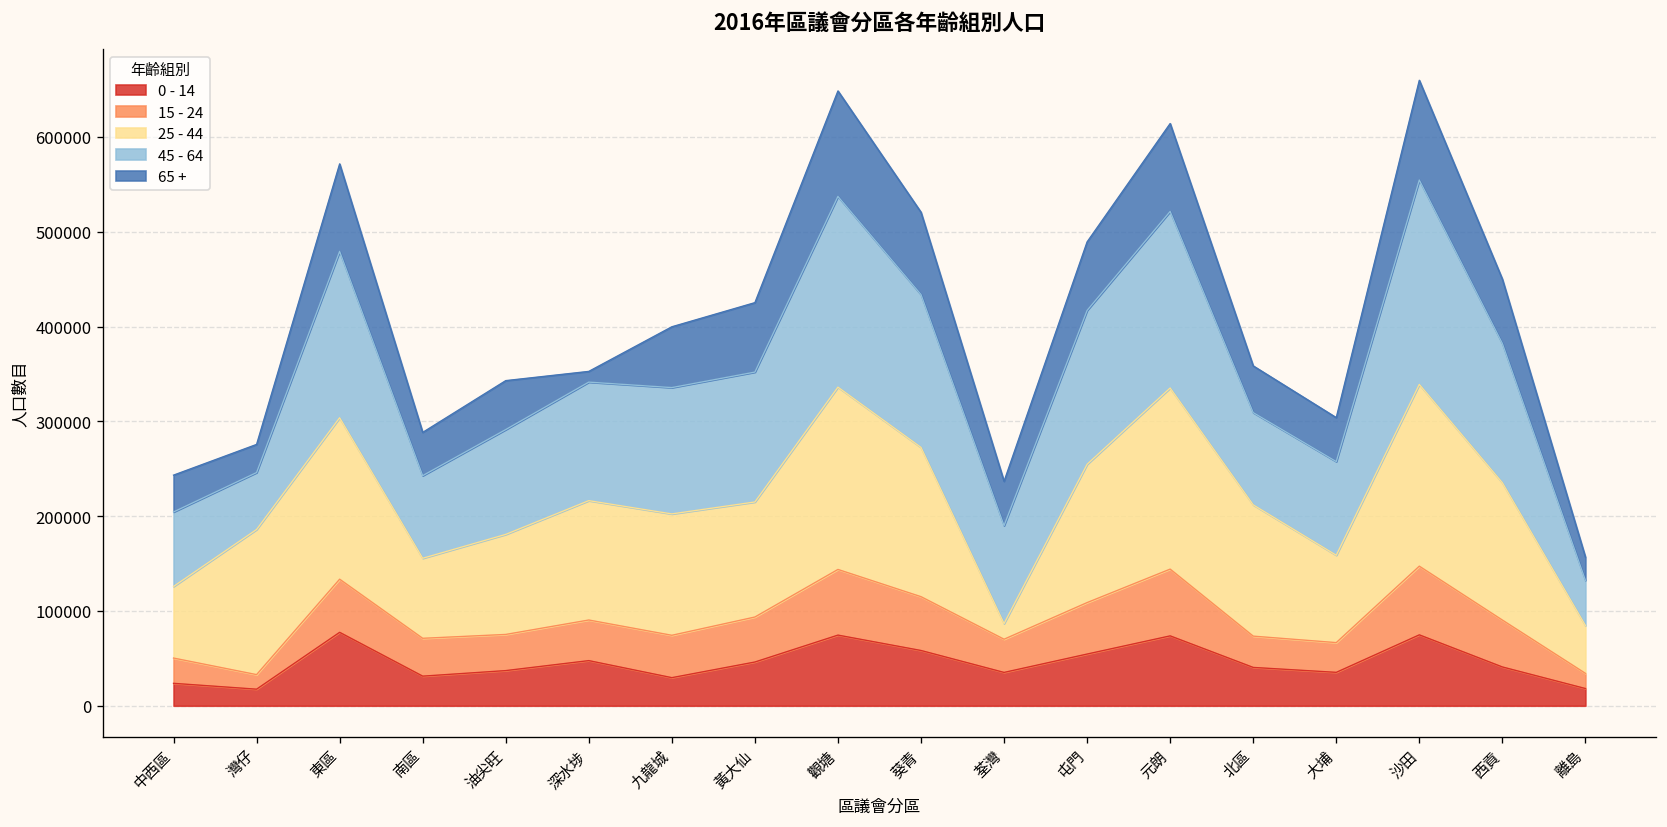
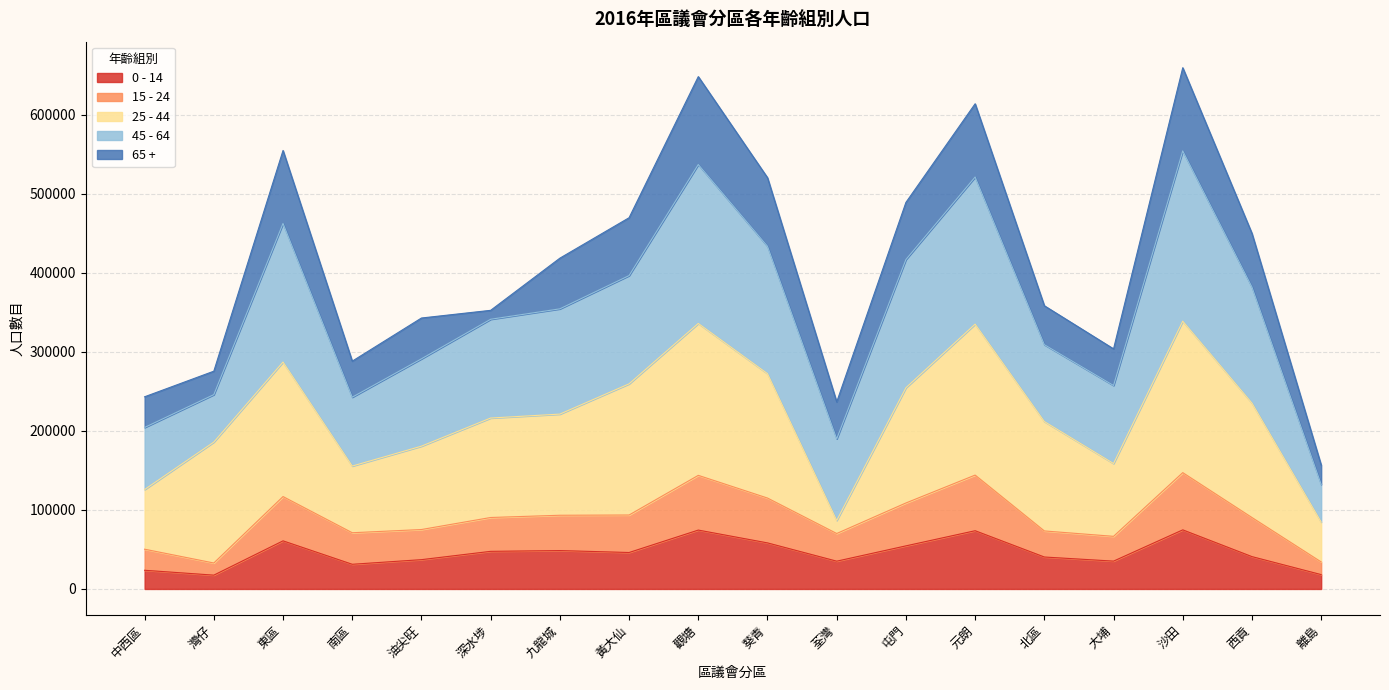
  {
    "0 - 14": {
      "中西區": 20000,
      "灣仔": 20000,
-     "東區": 80000,
+     "東區": 60000,
      "南區": 30000,
      "油尖旺": 40000,
      "深水埗": 50000,
-     "九龍城": 30000,
+     "九龍城": 50000,
      "黃大仙": 50000,
      "觀塘": 70000,
      "葵青": 60000,
      "荃灣": 40000,
      "屯門": 50000,
      "元朗": 70000,
      "北區": 40000,
      "大埔": 40000,
      "沙田": 70000,
      "西貢": 40000,
      "離島": 20000
    },
    "15 - 24": {
      "中西區": 30000,
      "灣仔": 20000,
      "東區": 60000,
      "南區": 40000,
      "油尖旺": 40000,
      "深水埗": 40000,
      "九龍城": 40000,
      "黃大仙": 50000,
      "觀塘": 70000,
      "葵青": 60000,
      "荃灣": 40000,
      "屯門": 50000,
      "元朗": 70000,
      "北區": 30000,
      "大埔": 30000,
      "沙田": 70000,
      "西貢": 50000,
      "離島": 20000
    },
    "25 - 44": {
      "中西區": 80000,
      "灣仔": 150000,
      "東區": 170000,
      "南區": 80000,
      "油尖旺": 110000,
      "深水埗": 130000,
      "九龍城": 130000,
-     "黃大仙": 120000,
+     "黃大仙": 170000,
      "觀塘": 190000,
      "葵青": 160000,
      "荃灣": 20000,
      "屯門": 150000,
      "元朗": 190000,
      "北區": 140000,
      "大埔": 90000,
      "沙田": 190000,
      "西貢": 140000,
      "離島": 50000
    },
    "45 - 64": {
      "中西區": 80000,
      "灣仔": 60000,
      "東區": 180000,
      "南區": 90000,
      "油尖旺": 110000,
      "深水埗": 130000,
      "九龍城": 130000,
      "黃大仙": 140000,
      "觀塘": 200000,
      "葵青": 160000,
      "荃灣": 100000,
      "屯門": 160000,
      "元朗": 190000,
      "北區": 100000,
      "大埔": 100000,
      "沙田": 220000,
      "西貢": 150000,
      "離島": 50000
    },
    "65 +": {
      "中西區": 40000,
      "灣仔": 30000,
      "東區": 90000,
      "南區": 50000,
      "油尖旺": 50000,
      "深水埗": 10000,
      "九龍城": 60000,
      "黃大仙": 70000,
      "觀塘": 110000,
      "葵青": 90000,
      "荃灣": 50000,
      "屯門": 70000,
      "元朗": 90000,
      "北區": 50000,
      "大埔": 50000,
      "沙田": 110000,
      "西貢": 70000,
      "離島": 20000
    }
  }
